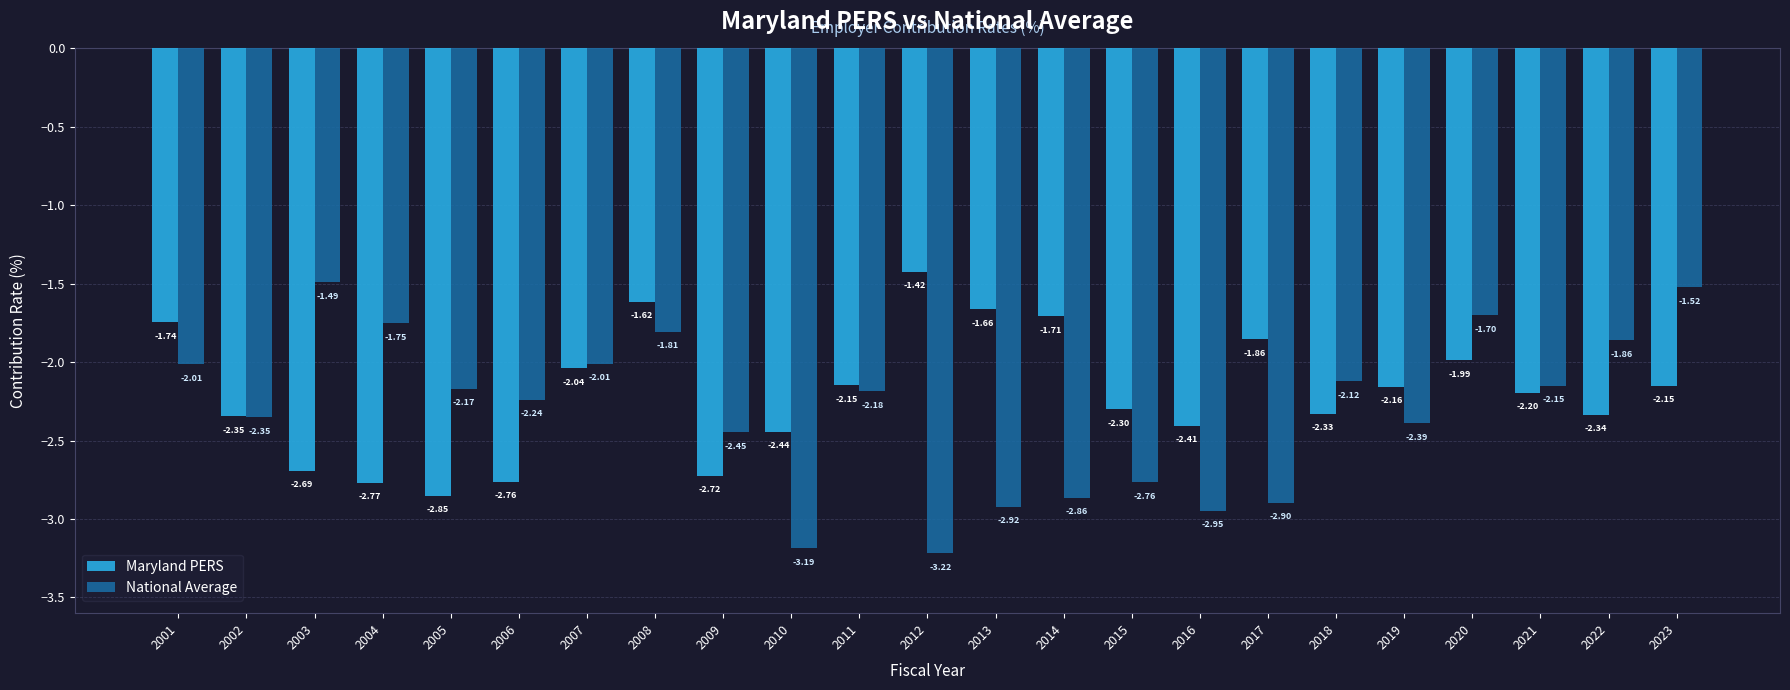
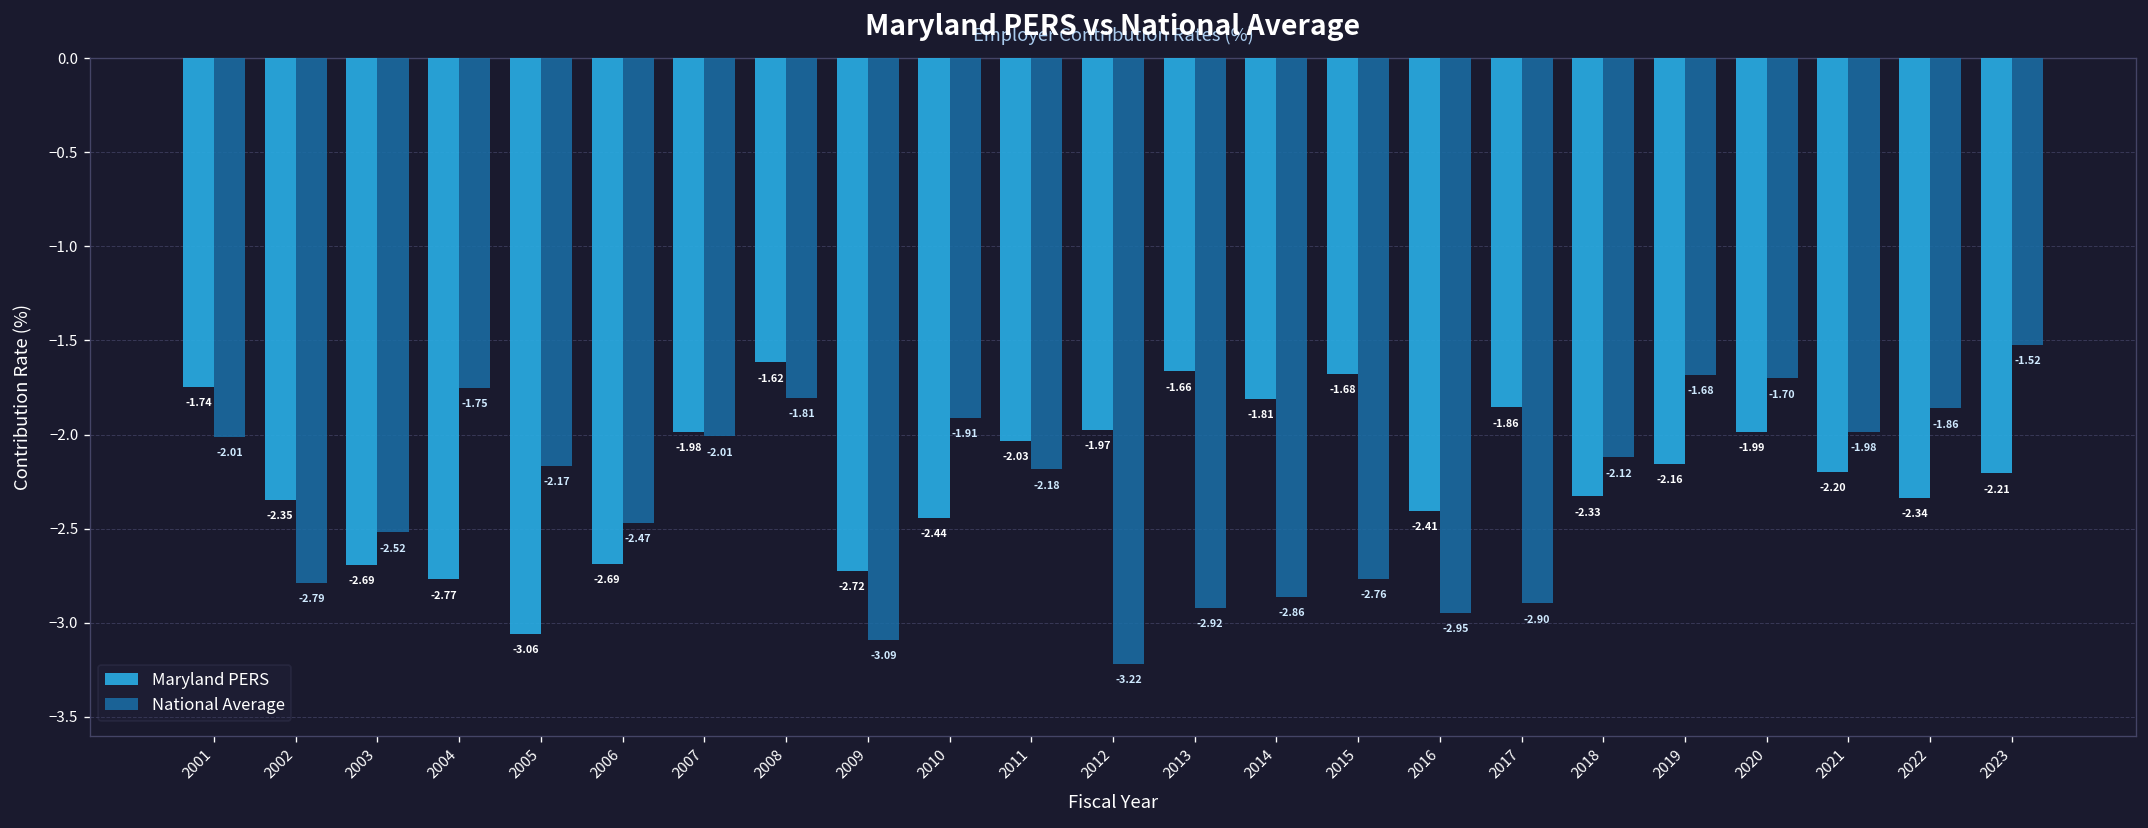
  {
    "Maryland PERS": {
      "2001": -1.74,
      "2002": -2.35,
      "2003": -2.69,
      "2004": -2.77,
-     "2005": -2.85,
-     "2006": -2.76,
-     "2007": -2.04,
+     "2005": -3.06,
+     "2006": -2.69,
+     "2007": -1.98,
      "2008": -1.62,
      "2009": -2.72,
      "2010": -2.44,
-     "2011": -2.15,
-     "2012": -1.42,
+     "2011": -2.03,
+     "2012": -1.97,
      "2013": -1.66,
-     "2014": -1.71,
-     "2015": -2.30,
+     "2014": -1.81,
+     "2015": -1.68,
      "2016": -2.41,
      "2017": -1.86,
      "2018": -2.33,
      "2019": -2.16,
      "2020": -1.99,
      "2021": -2.20,
      "2022": -2.34,
-     "2023": -2.15
+     "2023": -2.21
    },
    "National Average": {
      "2001": -2.01,
-     "2002": -2.35,
-     "2003": -1.49,
+     "2002": -2.79,
+     "2003": -2.52,
      "2004": -1.75,
      "2005": -2.17,
-     "2006": -2.24,
+     "2006": -2.47,
      "2007": -2.01,
      "2008": -1.81,
-     "2009": -2.45,
-     "2010": -3.19,
+     "2009": -3.09,
+     "2010": -1.91,
      "2011": -2.18,
      "2012": -3.22,
      "2013": -2.92,
      "2014": -2.86,
      "2015": -2.76,
      "2016": -2.95,
      "2017": -2.90,
      "2018": -2.12,
-     "2019": -2.39,
+     "2019": -1.68,
      "2020": -1.70,
-     "2021": -2.15,
+     "2021": -1.98,
      "2022": -1.86,
      "2023": -1.52
    }
  }
